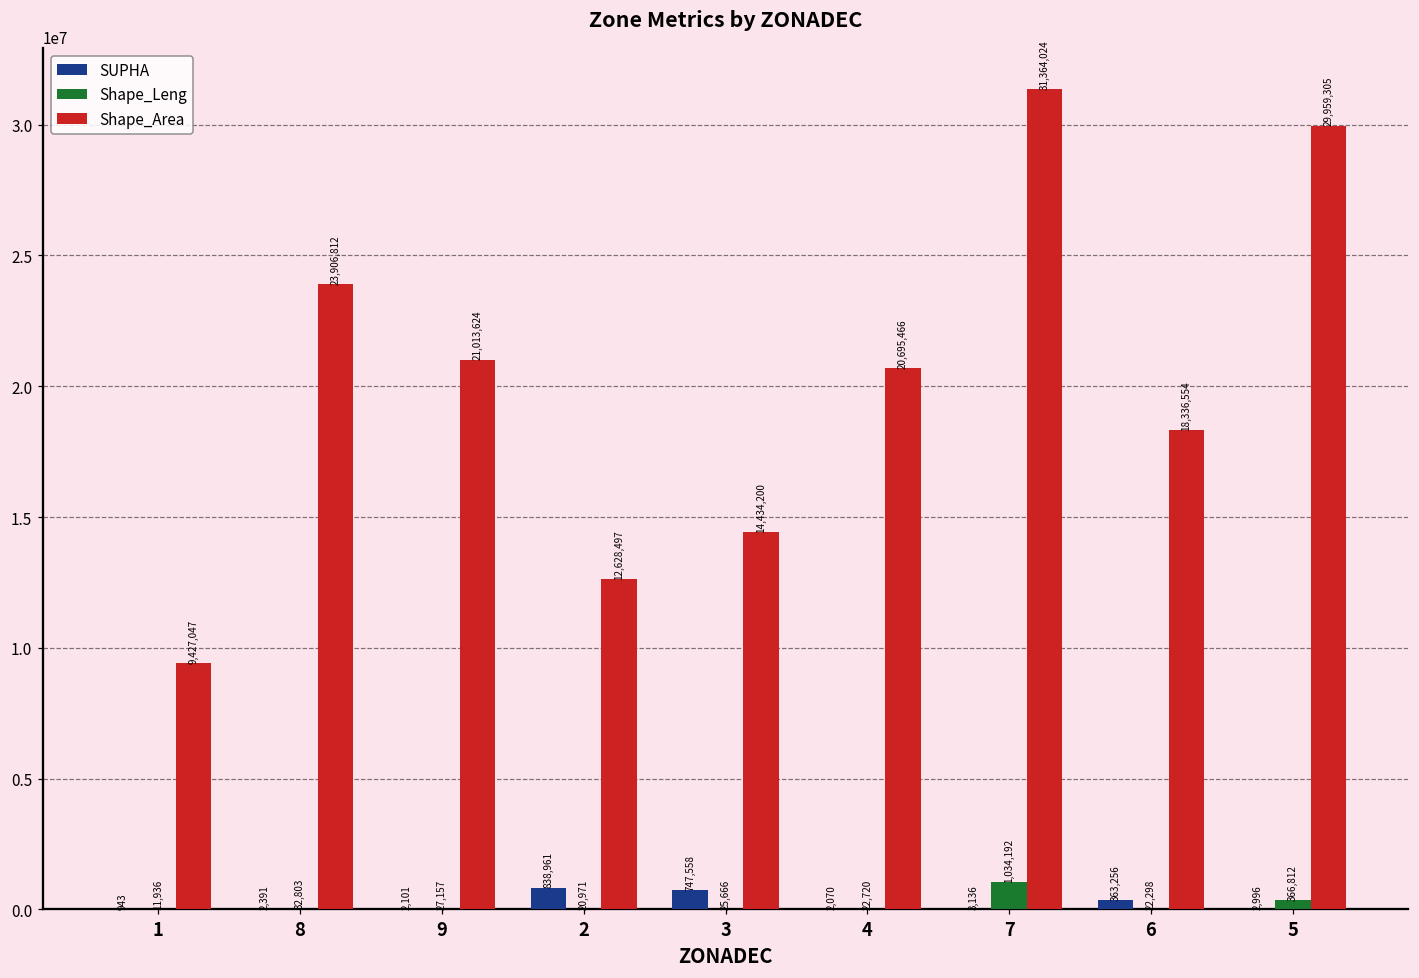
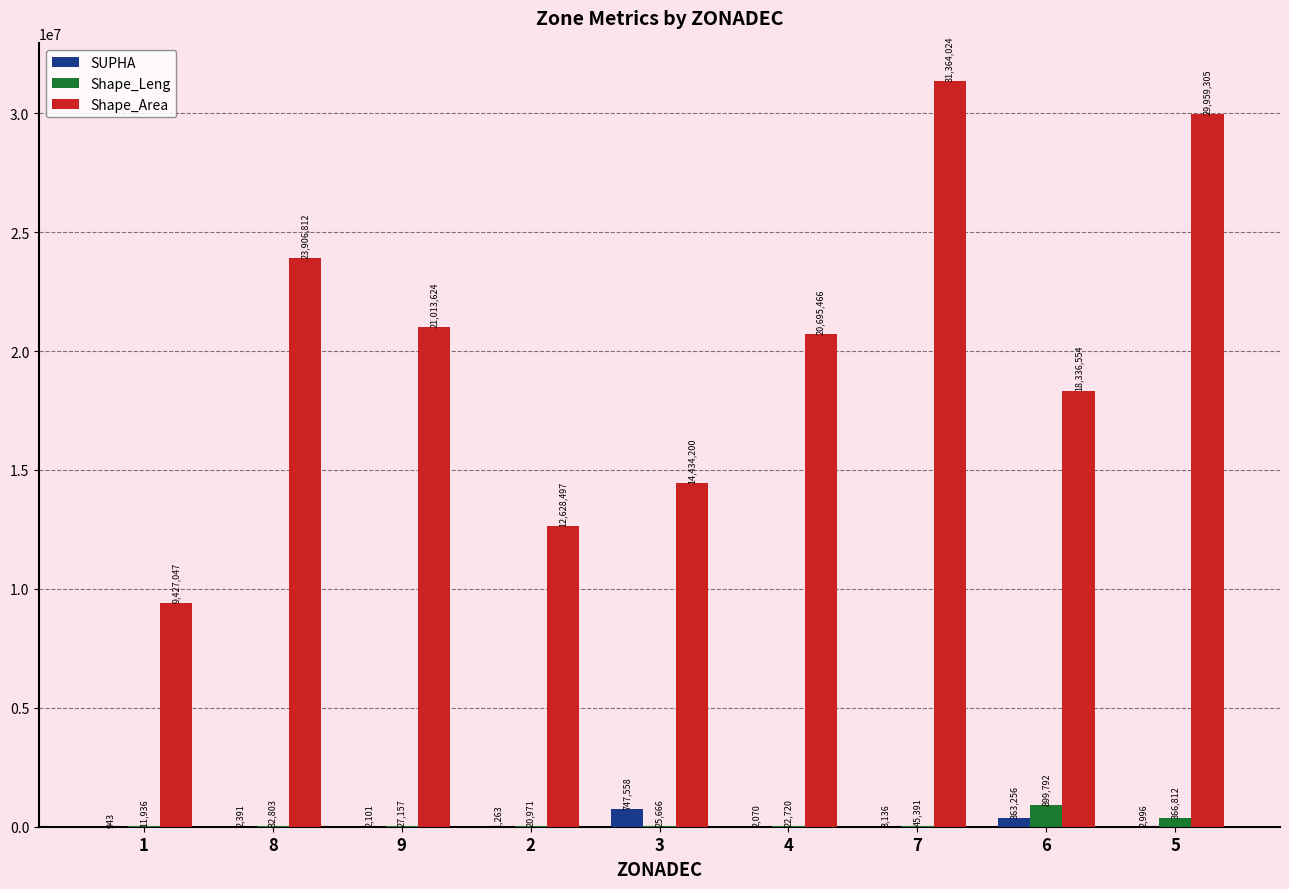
  {
    "SUPHA": {
      "1": "943",
      "8": "2,391",
      "9": "2,101",
-     "2": "838,961",
+     "2": "1,263",
      "3": "747,558",
      "4": "2,070",
      "7": "3,136",
      "6": "363,256",
      "5": "2,996"
    },
    "Shape_Leng": {
      "1": "11,936",
      "8": "32,803",
      "9": "27,157",
      "2": "20,971",
      "3": "25,666",
      "4": "22,720",
-     "7": "1,034,192",
-     "6": "22,298",
+     "7": "45,391",
+     "6": "899,792",
      "5": "366,812"
    },
    "Shape_Area": {
      "1": "9,427,047",
      "8": "23,906,812",
      "9": "21,013,624",
      "2": "12,628,497",
      "3": "14,434,200",
      "4": "20,695,466",
      "7": "31,364,024",
      "6": "18,336,554",
      "5": "29,959,305"
    }
  }
